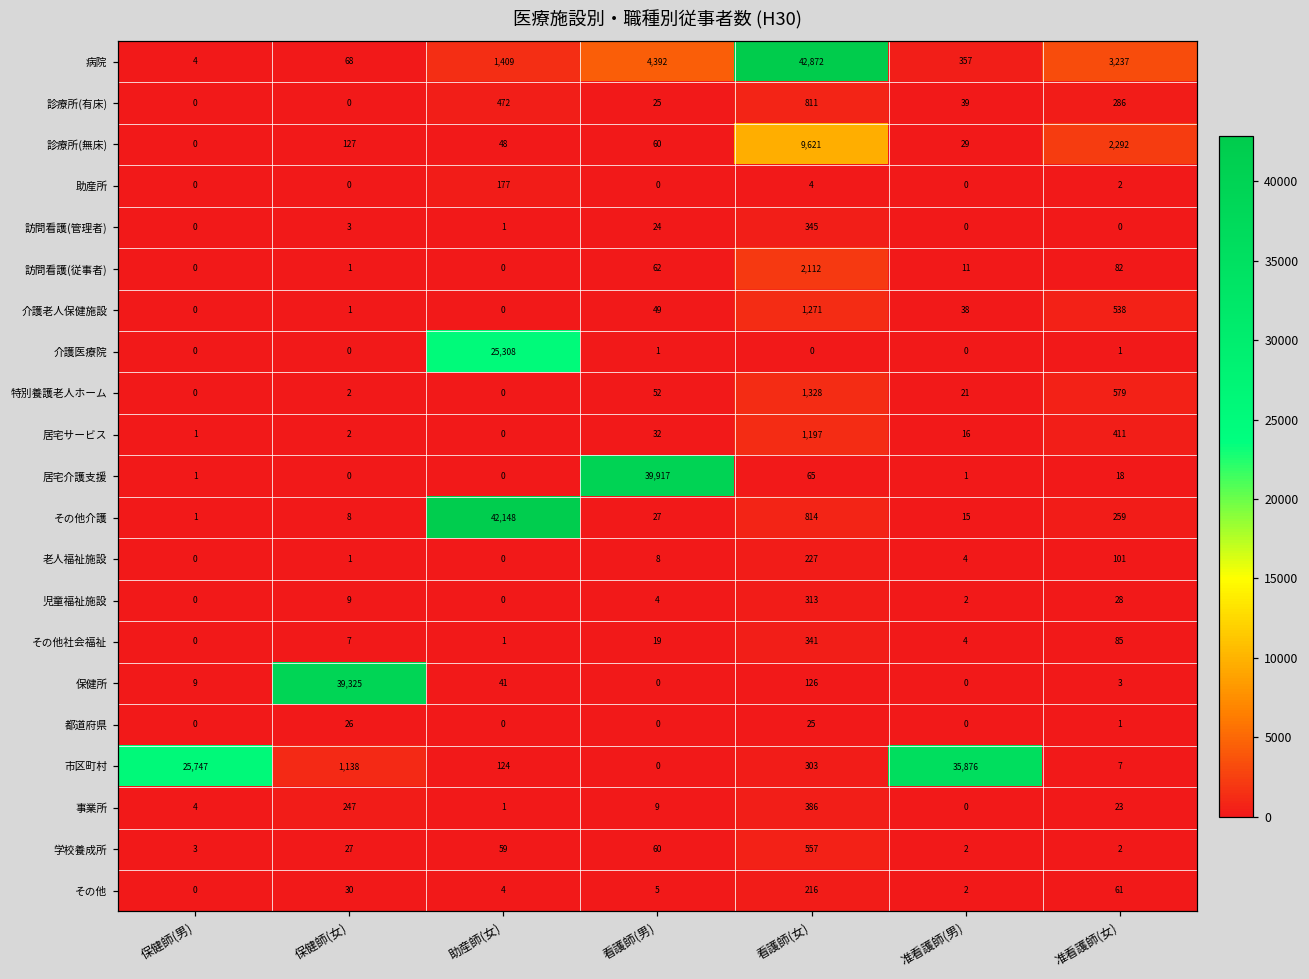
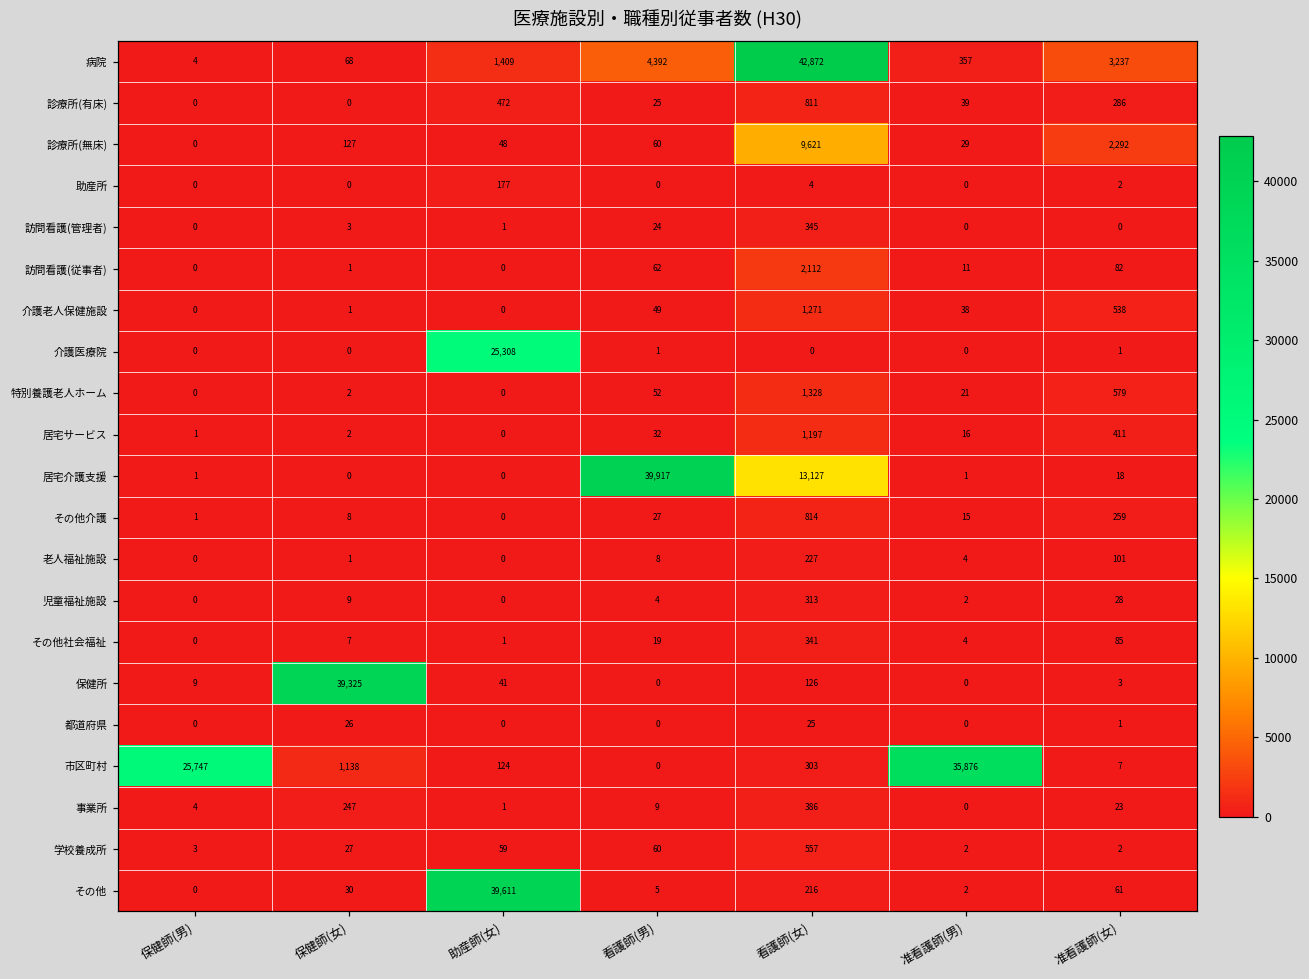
  {
    "病院": {
      "保健師(男)": "4",
      "保健師(女)": "68",
      "助産師(女)": "1,409",
      "看護師(男)": "4,392",
      "看護師(女)": "42,872",
      "准看護師(男)": "357",
      "准看護師(女)": "3,237"
    },
    "診療所(有床)": {
      "保健師(男)": "0",
      "保健師(女)": "0",
      "助産師(女)": "472",
      "看護師(男)": "25",
      "看護師(女)": "811",
      "准看護師(男)": "39",
      "准看護師(女)": "286"
    },
    "診療所(無床)": {
      "保健師(男)": "0",
      "保健師(女)": "127",
      "助産師(女)": "48",
      "看護師(男)": "60",
      "看護師(女)": "9,621",
      "准看護師(男)": "29",
      "准看護師(女)": "2,292"
    },
    "助産所": {
      "保健師(男)": "0",
      "保健師(女)": "0",
      "助産師(女)": "177",
      "看護師(男)": "0",
      "看護師(女)": "4",
      "准看護師(男)": "0",
      "准看護師(女)": "2"
    },
    "訪問看護(管理者)": {
      "保健師(男)": "0",
      "保健師(女)": "3",
      "助産師(女)": "1",
      "看護師(男)": "24",
      "看護師(女)": "345",
      "准看護師(男)": "0",
      "准看護師(女)": "0"
    },
    "訪問看護(従事者)": {
      "保健師(男)": "0",
      "保健師(女)": "1",
      "助産師(女)": "0",
      "看護師(男)": "62",
      "看護師(女)": "2,112",
      "准看護師(男)": "11",
      "准看護師(女)": "82"
    },
    "介護老人保健施設": {
      "保健師(男)": "0",
      "保健師(女)": "1",
      "助産師(女)": "0",
      "看護師(男)": "49",
      "看護師(女)": "1,271",
      "准看護師(男)": "38",
      "准看護師(女)": "538"
    },
    "介護医療院": {
      "保健師(男)": "0",
      "保健師(女)": "0",
      "助産師(女)": "25,308",
      "看護師(男)": "1",
      "看護師(女)": "0",
      "准看護師(男)": "0",
      "准看護師(女)": "1"
    },
    "特別養護老人ホーム": {
      "保健師(男)": "0",
      "保健師(女)": "2",
      "助産師(女)": "0",
      "看護師(男)": "52",
      "看護師(女)": "1,328",
      "准看護師(男)": "21",
      "准看護師(女)": "579"
    },
    "居宅サービス": {
      "保健師(男)": "1",
      "保健師(女)": "2",
      "助産師(女)": "0",
      "看護師(男)": "32",
      "看護師(女)": "1,197",
      "准看護師(男)": "16",
      "准看護師(女)": "411"
    },
    "居宅介護支援": {
      "保健師(男)": "1",
      "保健師(女)": "0",
      "助産師(女)": "0",
      "看護師(男)": "39,917",
-     "看護師(女)": "65",
+     "看護師(女)": "13,127",
      "准看護師(男)": "1",
      "准看護師(女)": "18"
    },
    "その他介護": {
      "保健師(男)": "1",
      "保健師(女)": "8",
-     "助産師(女)": "42,148",
+     "助産師(女)": "0",
      "看護師(男)": "27",
      "看護師(女)": "814",
      "准看護師(男)": "15",
      "准看護師(女)": "259"
    },
    "老人福祉施設": {
      "保健師(男)": "0",
      "保健師(女)": "1",
      "助産師(女)": "0",
      "看護師(男)": "8",
      "看護師(女)": "227",
      "准看護師(男)": "4",
      "准看護師(女)": "101"
    },
    "児童福祉施設": {
      "保健師(男)": "0",
      "保健師(女)": "9",
      "助産師(女)": "0",
      "看護師(男)": "4",
      "看護師(女)": "313",
      "准看護師(男)": "2",
      "准看護師(女)": "28"
    },
    "その他社会福祉": {
      "保健師(男)": "0",
      "保健師(女)": "7",
      "助産師(女)": "1",
      "看護師(男)": "19",
      "看護師(女)": "341",
      "准看護師(男)": "4",
      "准看護師(女)": "85"
    },
    "保健所": {
      "保健師(男)": "9",
      "保健師(女)": "39,325",
      "助産師(女)": "41",
      "看護師(男)": "0",
      "看護師(女)": "126",
      "准看護師(男)": "0",
      "准看護師(女)": "3"
    },
    "都道府県": {
      "保健師(男)": "0",
      "保健師(女)": "26",
      "助産師(女)": "0",
      "看護師(男)": "0",
      "看護師(女)": "25",
      "准看護師(男)": "0",
      "准看護師(女)": "1"
    },
    "市区町村": {
      "保健師(男)": "25,747",
      "保健師(女)": "1,138",
      "助産師(女)": "124",
      "看護師(男)": "0",
      "看護師(女)": "303",
      "准看護師(男)": "35,876",
      "准看護師(女)": "7"
    },
    "事業所": {
      "保健師(男)": "4",
      "保健師(女)": "247",
      "助産師(女)": "1",
      "看護師(男)": "9",
      "看護師(女)": "386",
      "准看護師(男)": "0",
      "准看護師(女)": "23"
    },
    "学校養成所": {
      "保健師(男)": "3",
      "保健師(女)": "27",
      "助産師(女)": "59",
      "看護師(男)": "60",
      "看護師(女)": "557",
      "准看護師(男)": "2",
      "准看護師(女)": "2"
    },
    "その他": {
      "保健師(男)": "0",
      "保健師(女)": "30",
-     "助産師(女)": "4",
+     "助産師(女)": "39,611",
      "看護師(男)": "5",
      "看護師(女)": "216",
      "准看護師(男)": "2",
      "准看護師(女)": "61"
    }
  }
